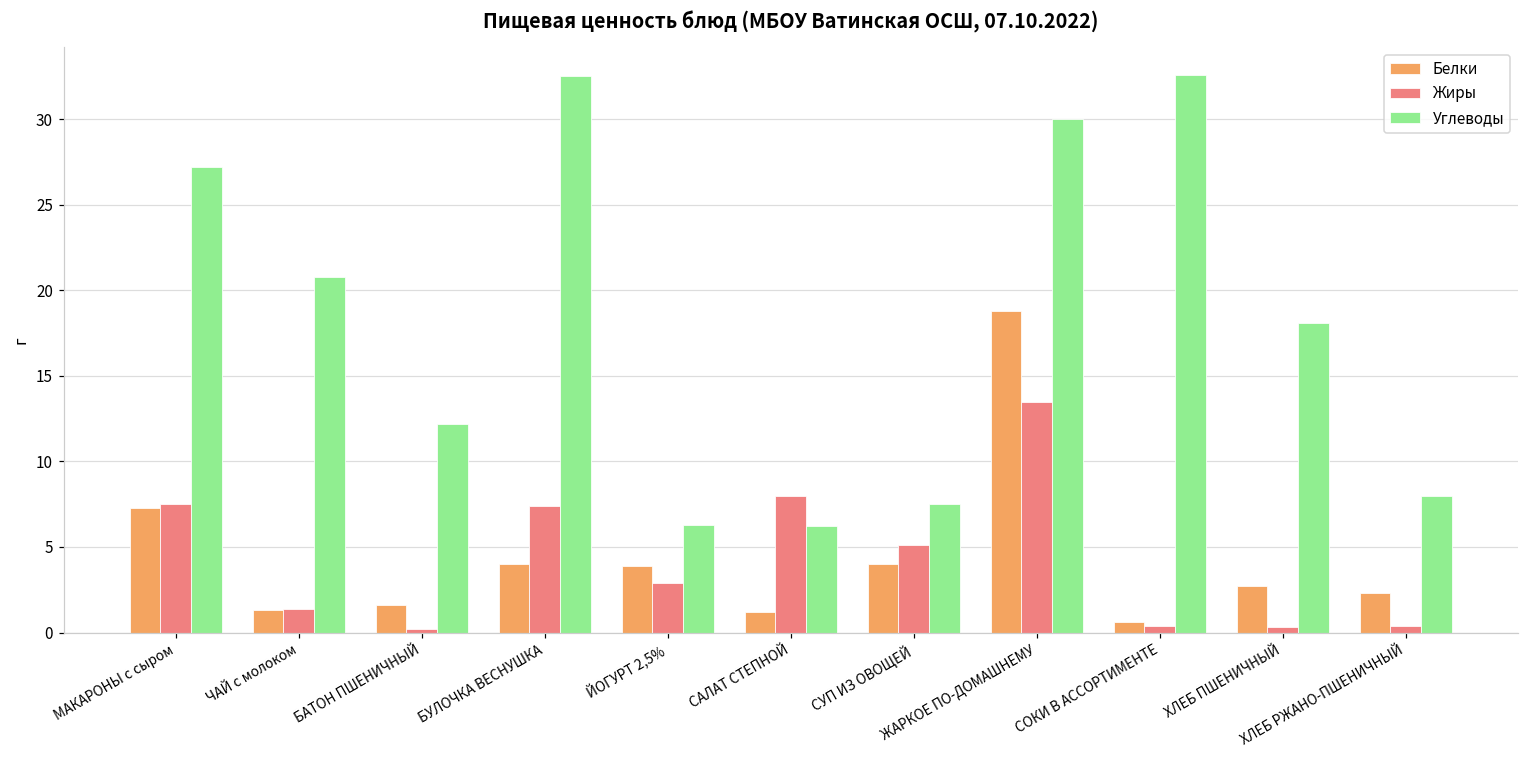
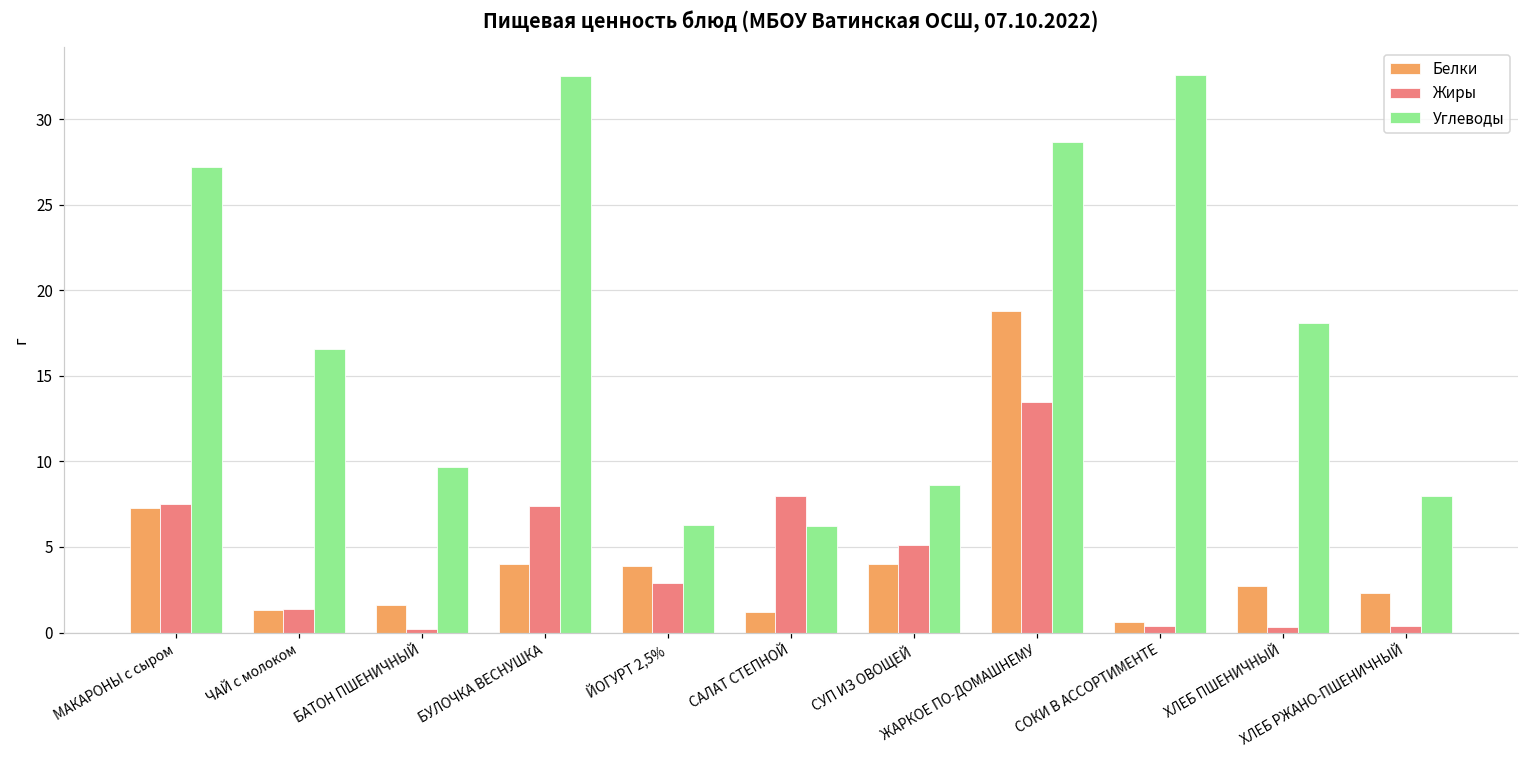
  {
    "Углеводы": {
      "МАКАРОНЫ с сыром": 27.2,
-     "ЧАЙ с молоком": 20.8,
-     "БАТОН ПШЕНИЧНЫЙ": 12.2,
+     "ЧАЙ с молоком": 16.6,
+     "БАТОН ПШЕНИЧНЫЙ": 9.7,
      "БУЛОЧКА ВЕСНУШКА": 32.5,
      "ЙОГУРТ 2,5%": 6.3,
      "САЛАТ СТЕПНОЙ": 6.2,
-     "СУП ИЗ ОВОЩЕЙ": 7.5,
-     "ЖАРКОЕ ПО-ДОМАШНЕМУ": 30.0,
+     "СУП ИЗ ОВОЩЕЙ": 8.6,
+     "ЖАРКОЕ ПО-ДОМАШНЕМУ": 28.7,
      "СОКИ В АССОРТИМЕНТЕ": 32.6,
      "ХЛЕБ ПШЕНИЧНЫЙ": 18.1,
      "ХЛЕБ РЖАНО-ПШЕНИЧНЫЙ": 8.0
    }
  }
